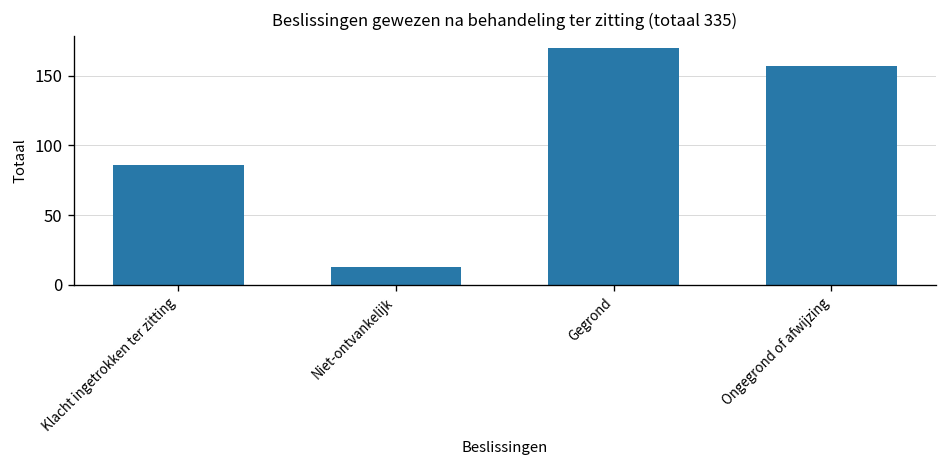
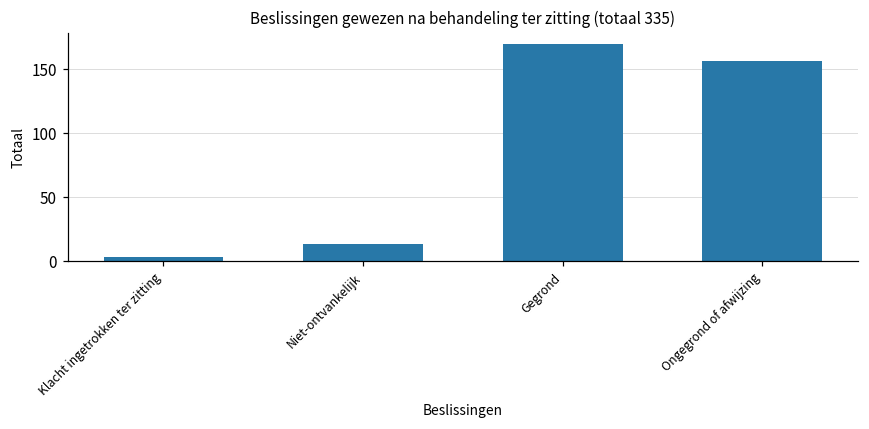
  {
-   "Klacht ingetrokken ter zitting": 86,
+   "Klacht ingetrokken ter zitting": 3,
    "Niet-ontvankelijk": 13,
    "Gegrond": 170,
    "Ongegrond of afwijzing": 157
  }
